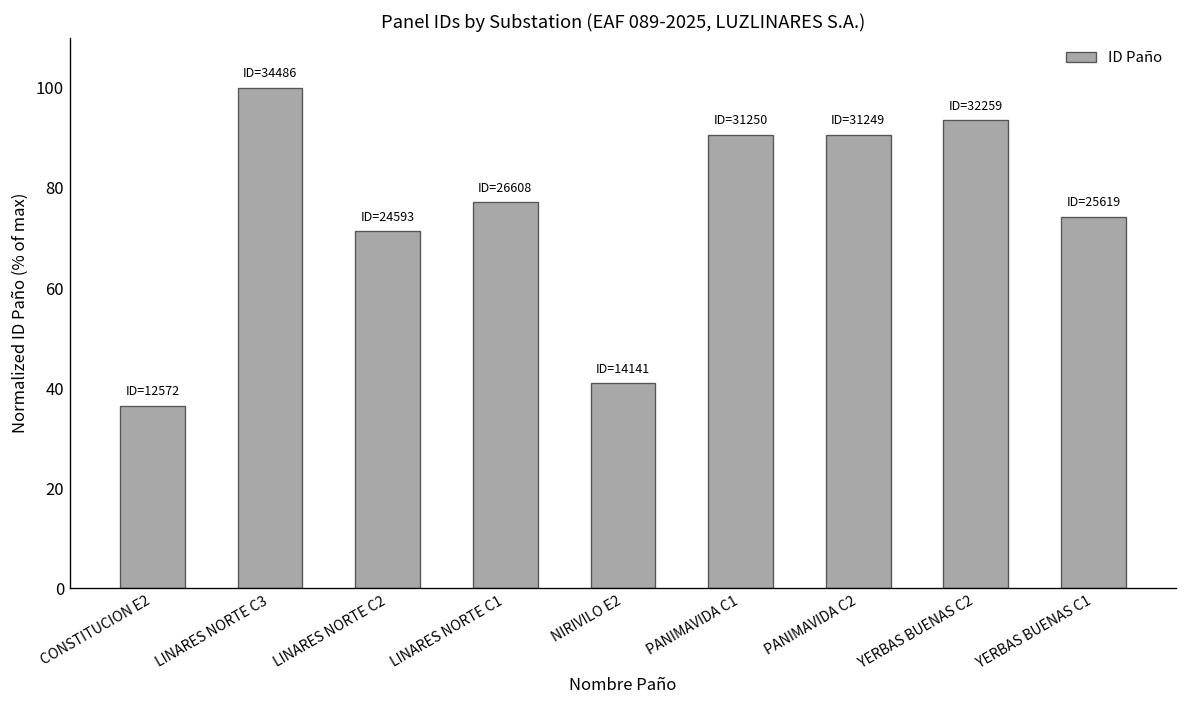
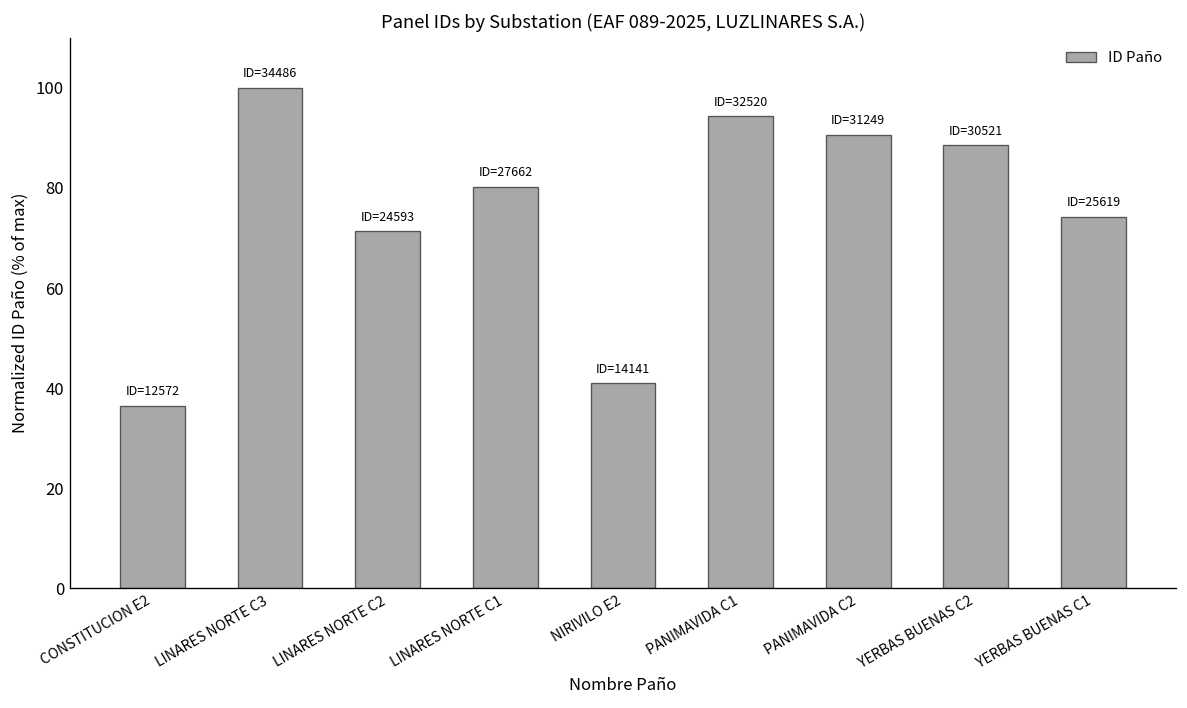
  {
-   "LINARES NORTE C1": 26608,
-   "PANIMAVIDA C1": 31250,
-   "YERBAS BUENAS C2": 32259
+   "LINARES NORTE C1": 27662,
+   "PANIMAVIDA C1": 32520,
+   "YERBAS BUENAS C2": 30521
  }
